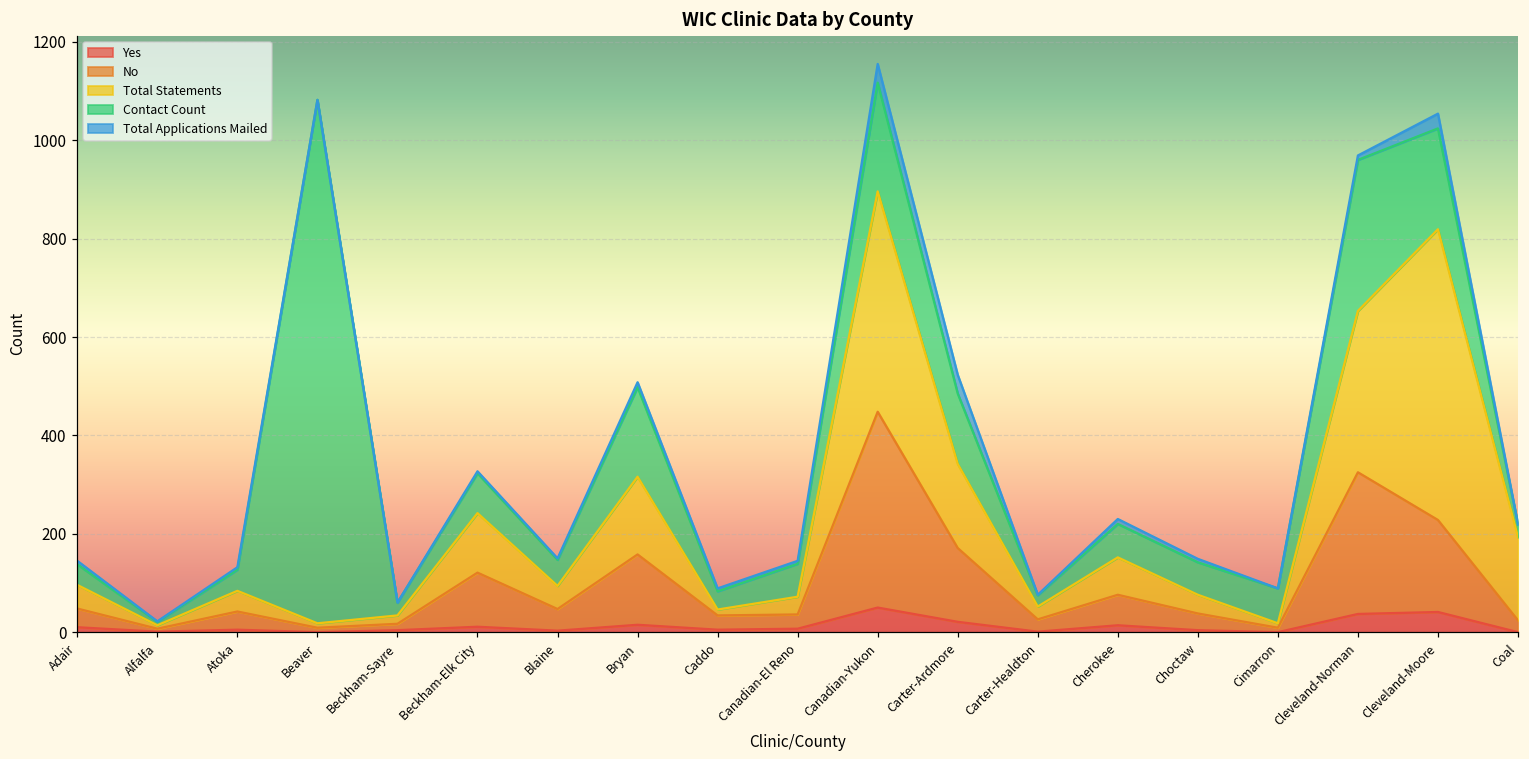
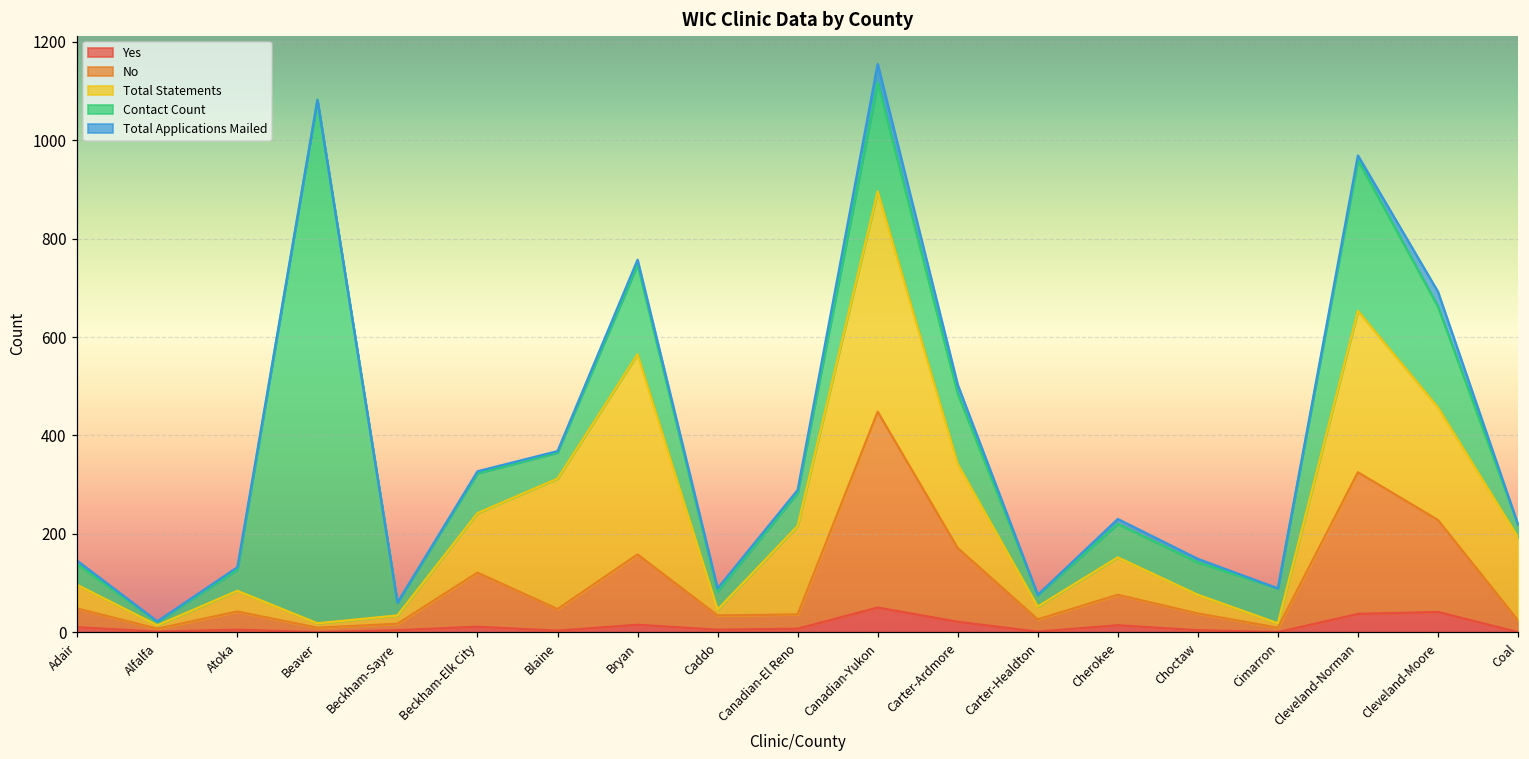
  {
    "Total Statements": {
      "Adair": 50,
      "Alfalfa": 10,
      "Atoka": 40,
      "Beaver": 10,
      "Beckham-Sayre": 20,
      "Beckham-Elk City": 120,
-     "Blaine": 50,
-     "Bryan": 160,
+     "Blaine": 270,
+     "Bryan": 410,
      "Caddo": 10,
-     "Canadian-El Reno": 40,
+     "Canadian-El Reno": 180,
      "Canadian-Yukon": 450,
      "Carter-Ardmore": 170,
      "Carter-Healdton": 30,
      "Cherokee": 80,
      "Choctaw": 40,
      "Cimarron": 10,
      "Cleveland-Norman": 330,
-     "Cleveland-Moore": 590,
+     "Cleveland-Moore": 230,
      "Coal": 170
    },
    "Contact Count": {
      "Adair": 40,
      "Bryan": 180,
      "Caddo": 40,
      "Canadian-El Reno": 70,
      "Canadian-Yukon": 220,
      "Carter-Ardmore": 140,
      "Cherokee": 70,
      "Choctaw": 70,
      "Cleveland-Norman": 310,
      "Cleveland-Moore": 210
    },
    "Total Applications Mailed": {
      "Adair": 10,
      "Bryan": 10,
      "Caddo": 10,
      "Canadian-El Reno": 10,
      "Canadian-Yukon": 40,
-     "Carter-Ardmore": 40,
+     "Carter-Ardmore": 20,
      "Cherokee": 10,
      "Choctaw": 10,
      "Cleveland-Norman": 10,
      "Cleveland-Moore": 30
    }
  }
